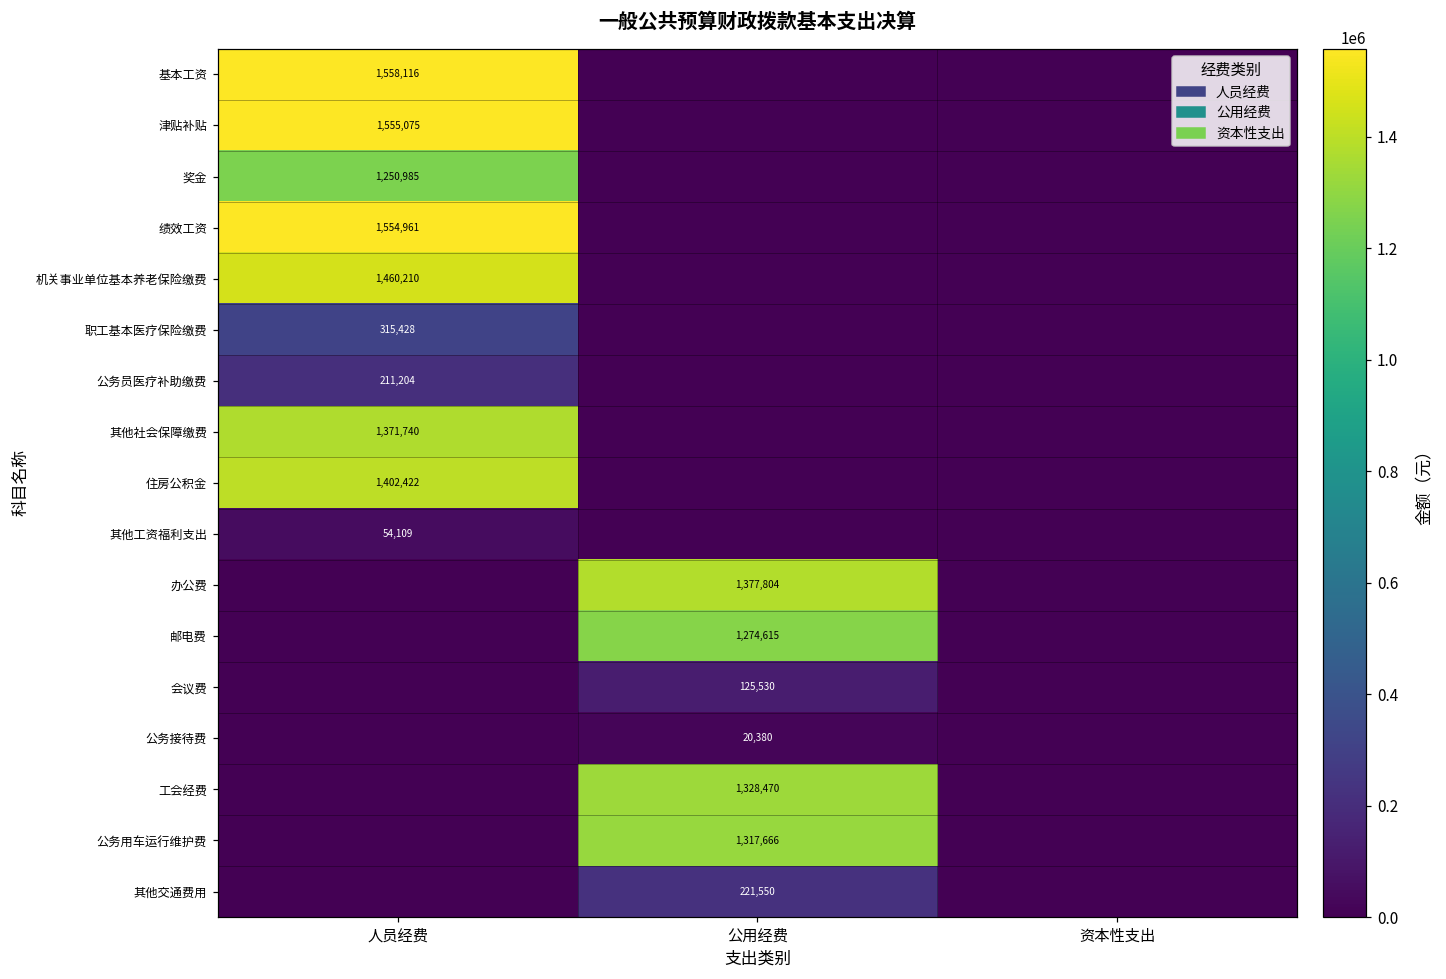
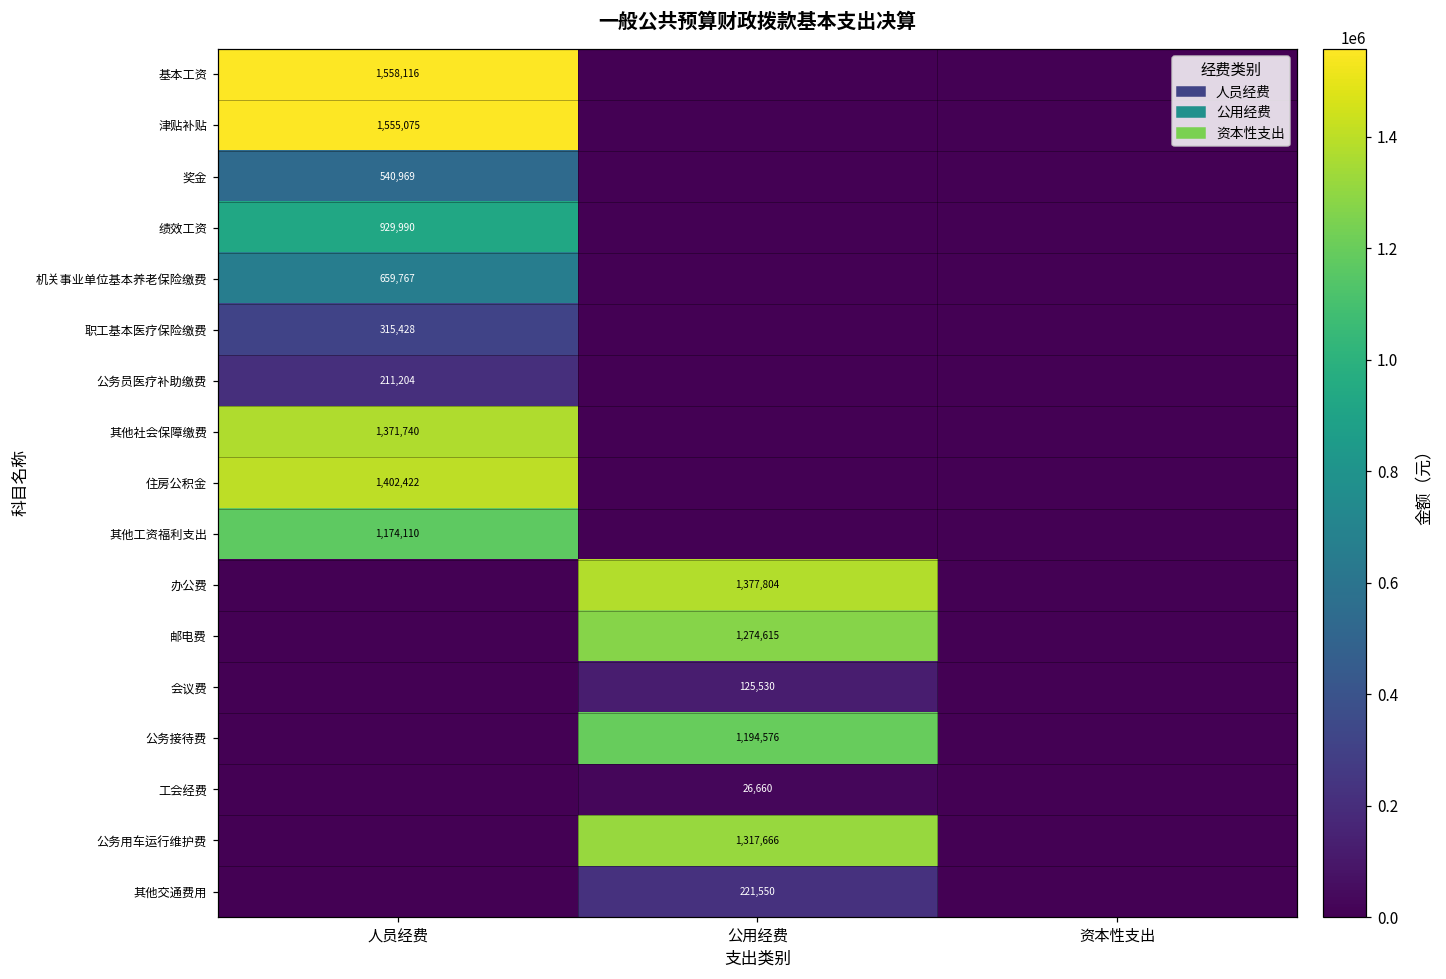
  {
    "基本工资": {
      "人员经费": "1,558,116"
    },
    "津贴补贴": {
      "人员经费": "1,555,075"
    },
    "奖金": {
-     "人员经费": "1,250,985"
+     "人员经费": "540,969"
    },
    "绩效工资": {
-     "人员经费": "1,554,961"
+     "人员经费": "929,990"
    },
    "机关事业单位基本养老保险缴费": {
-     "人员经费": "1,460,210"
+     "人员经费": "659,767"
    },
    "职工基本医疗保险缴费": {
      "人员经费": "315,428"
    },
    "公务员医疗补助缴费": {
      "人员经费": "211,204"
    },
    "其他社会保障缴费": {
      "人员经费": "1,371,740"
    },
    "住房公积金": {
      "人员经费": "1,402,422"
    },
    "其他工资福利支出": {
-     "人员经费": "54,109"
+     "人员经费": "1,174,110"
    },
    "办公费": {
      "公用经费": "1,377,804"
    },
    "邮电费": {
      "公用经费": "1,274,615"
    },
    "会议费": {
      "公用经费": "125,530"
    },
    "公务接待费": {
-     "公用经费": "20,380"
+     "公用经费": "1,194,576"
    },
    "工会经费": {
-     "公用经费": "1,328,470"
+     "公用经费": "26,660"
    },
    "公务用车运行维护费": {
      "公用经费": "1,317,666"
    },
    "其他交通费用": {
      "公用经费": "221,550"
    }
  }
